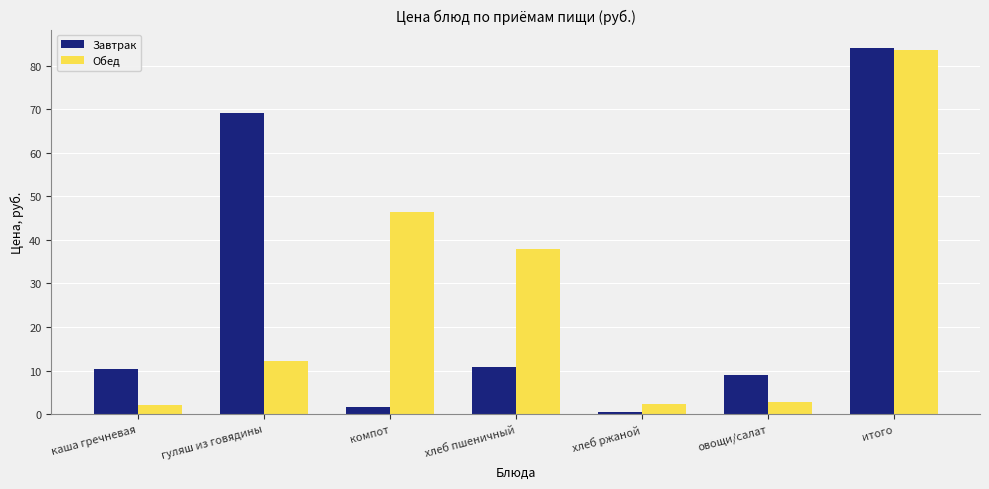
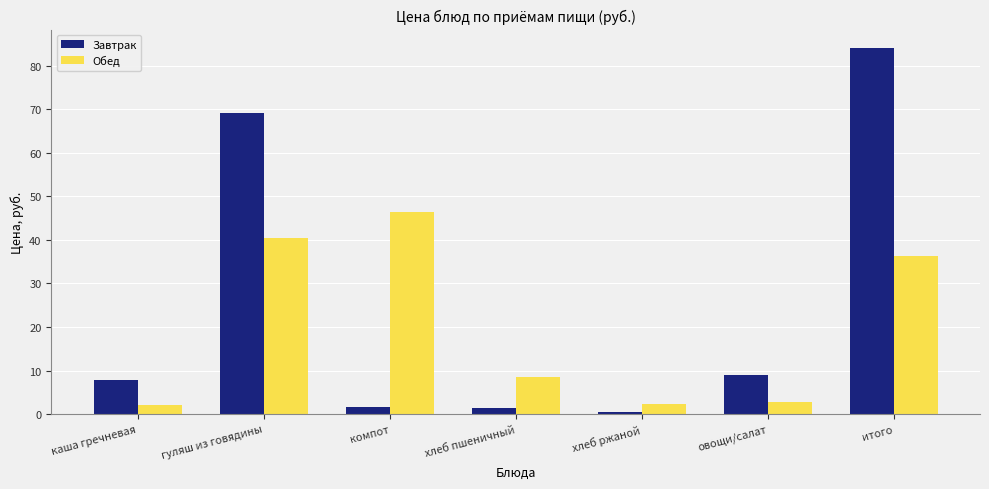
  {
    "Завтрак": {
-     "каша гречневая": 10,
+     "каша гречневая": 8,
      "гуляш из говядины": 69,
      "компот": 2,
-     "хлеб пшеничный": 11,
+     "хлеб пшеничный": 1,
      "овощи/салат": 9,
      "итого": 84
    },
    "Обед": {
      "каша гречневая": 2,
-     "гуляш из говядины": 12,
+     "гуляш из говядины": 40,
      "компот": 47,
-     "хлеб пшеничный": 38,
+     "хлеб пшеничный": 9,
      "хлеб ржаной": 2,
      "овощи/салат": 3,
-     "итого": 84
+     "итого": 36
    }
  }
